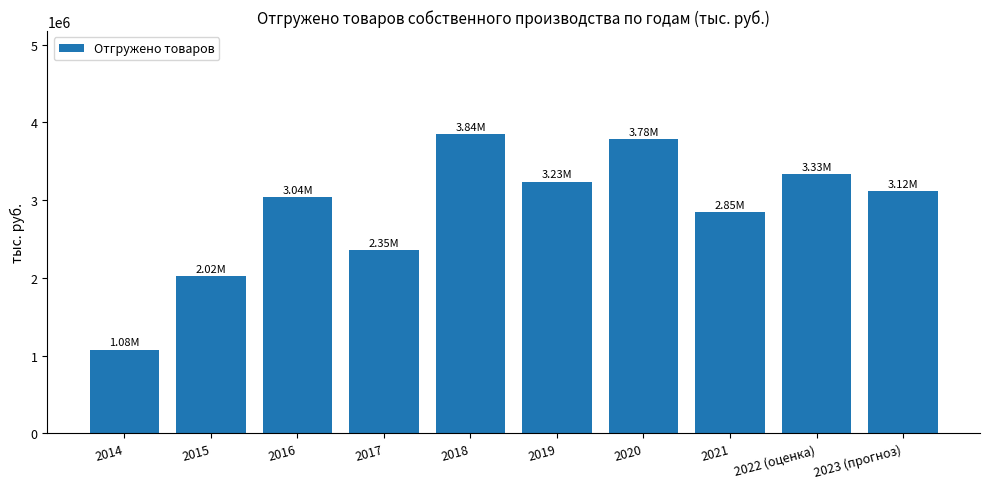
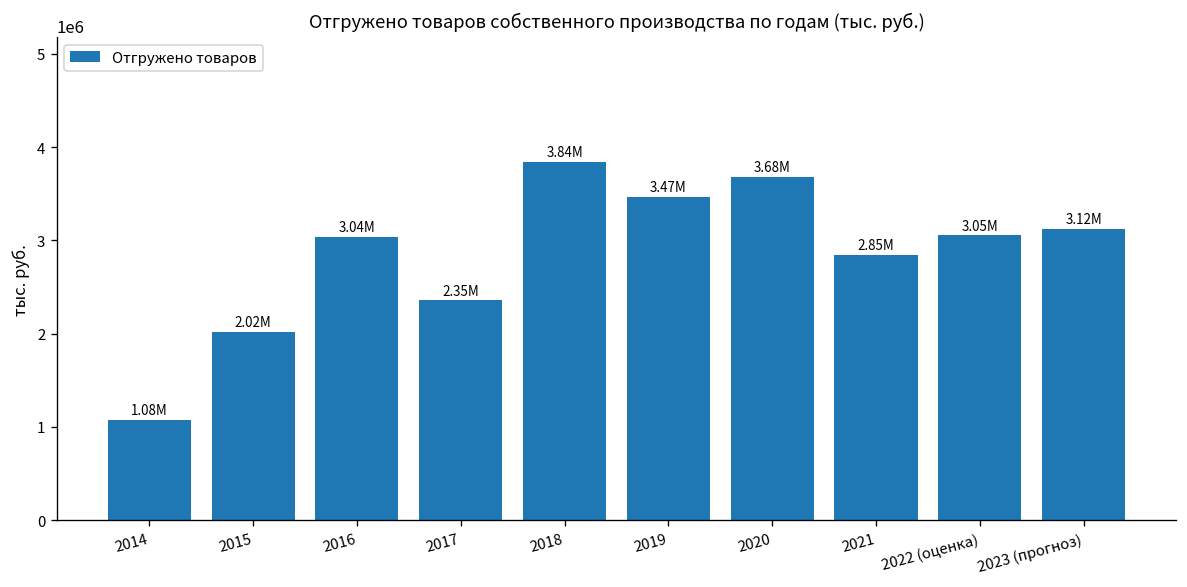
  {
    "2014": "1.08M",
    "2015": "2.02M",
    "2016": "3.04M",
    "2017": "2.35M",
    "2018": "3.84M",
-   "2019": "3.23M",
-   "2020": "3.78M",
+   "2019": "3.47M",
+   "2020": "3.68M",
    "2021": "2.85M",
-   "2022 (оценка)": "3.33M",
+   "2022 (оценка)": "3.05M",
    "2023 (прогноз)": "3.12M"
  }
